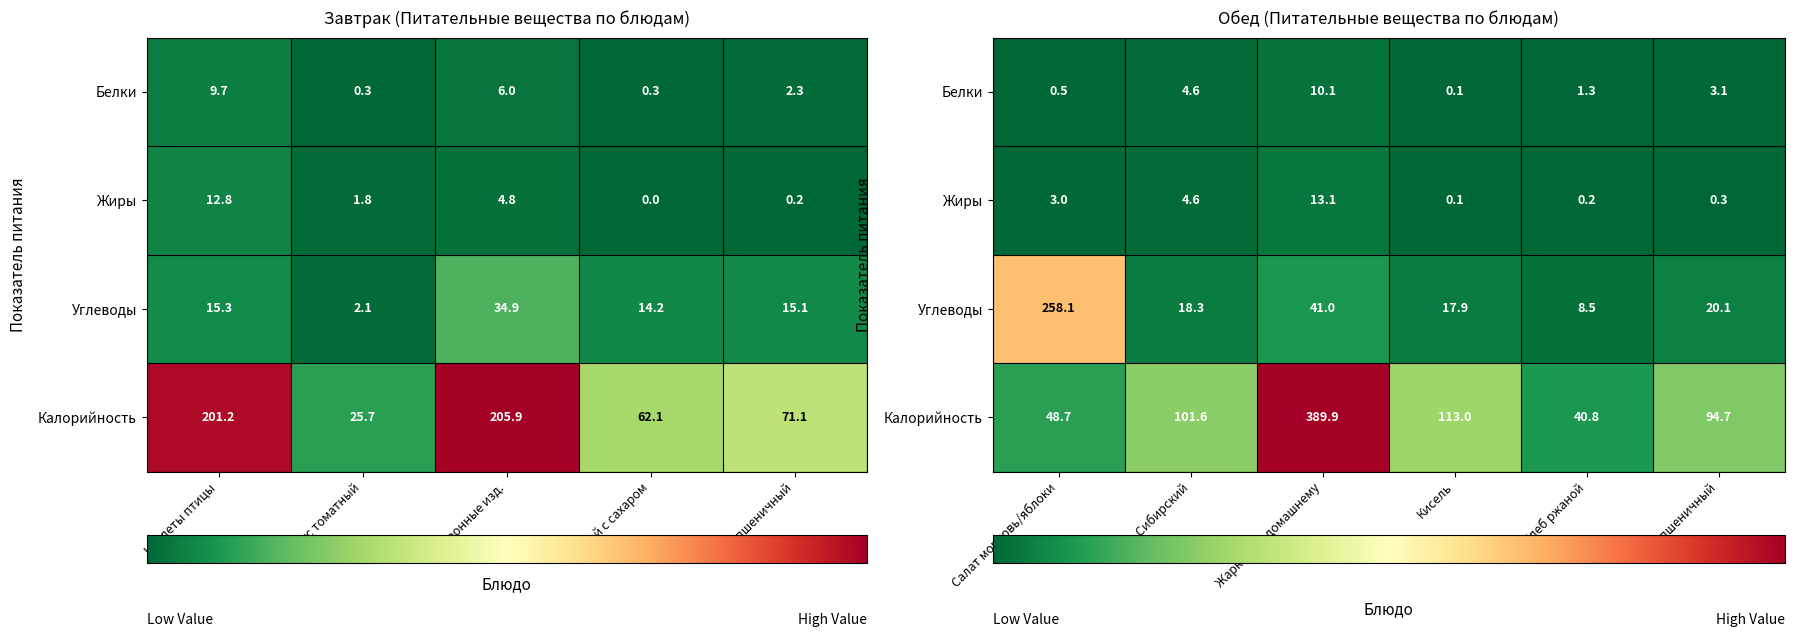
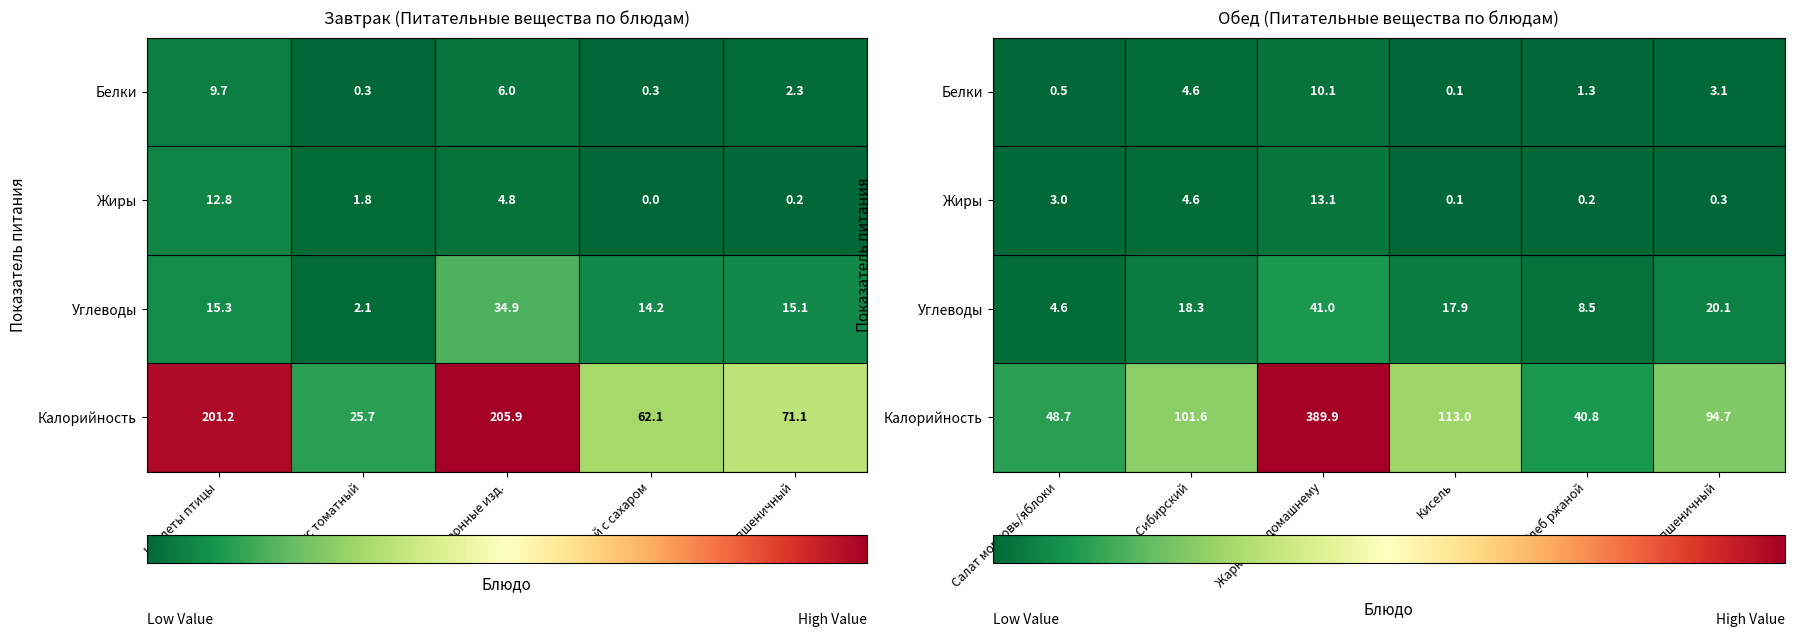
  {
    "Завтрак (Питательные вещества по блюдам)": {
      "Белки": {
        "Чай с сахаром": 0.3
      },
      "Жиры": {
        "Чай с сахаром": 0.0
      },
      "Углеводы": {
        "Чай с сахаром": 14.2
      },
      "Калорийность": {
        "Чай с сахаром": 62.1
      }
    },
    "Обед (Питательные вещества по блюдам)": {
      "Белки": {
        "Салат морковь/яблоки": 0.5,
        "Кисель": 0.1,
        "Хлеб ржаной": 1.3
      },
      "Жиры": {
        "Салат морковь/яблоки": 3.0,
        "Кисель": 0.1,
        "Хлеб ржаной": 0.2
      },
      "Углеводы": {
-       "Салат морковь/яблоки": 258.1,
+       "Салат морковь/яблоки": 4.6,
        "Кисель": 17.9,
        "Хлеб ржаной": 8.5
      },
      "Калорийность": {
        "Салат морковь/яблоки": 48.7,
        "Кисель": 113.0,
        "Хлеб ржаной": 40.8
      }
    }
  }
